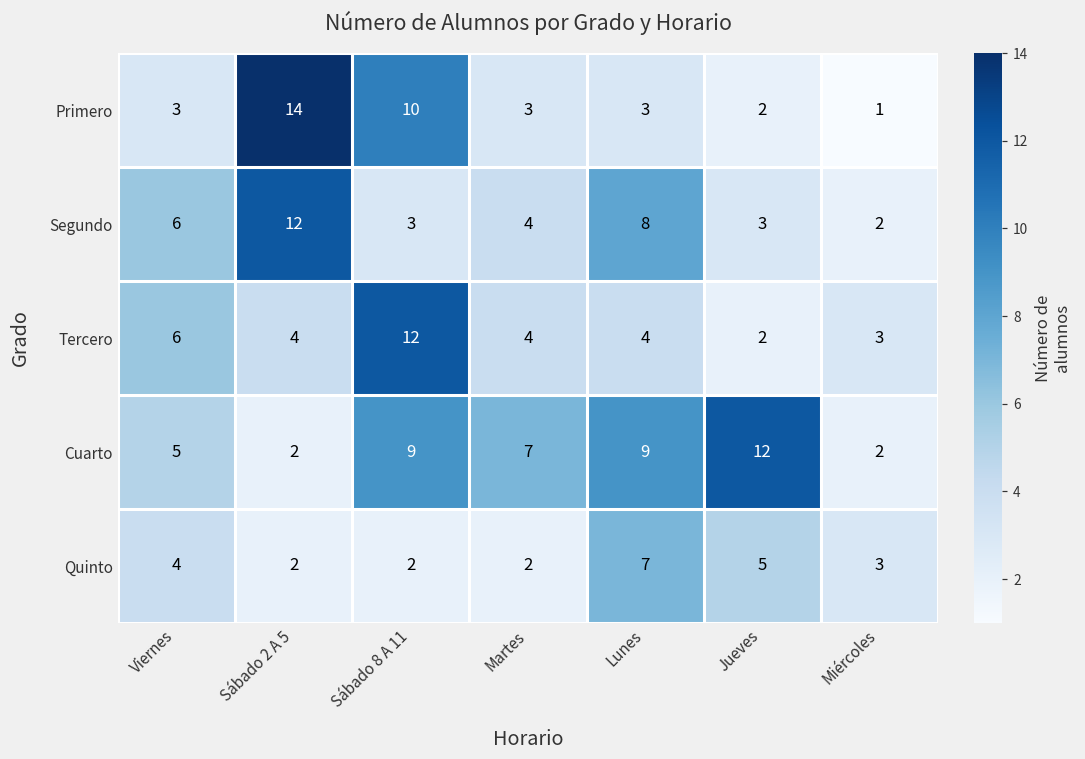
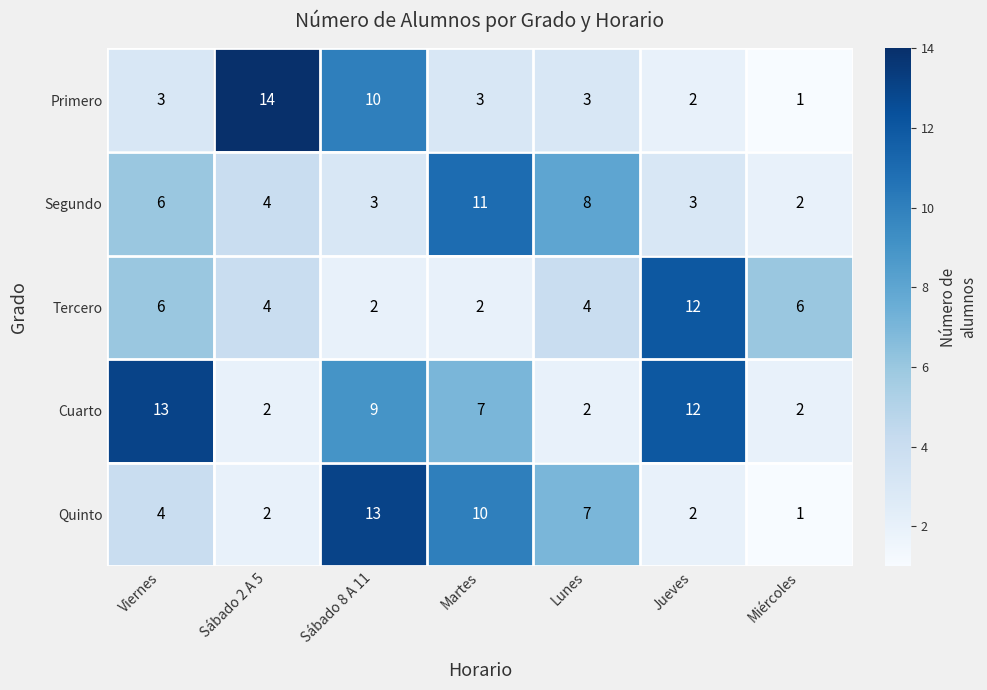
  {
    "Primero": {
      "Viernes": 3,
      "Sábado 2 A 5": 14,
      "Sábado 8 A 11": 10,
      "Martes": 3,
      "Lunes": 3,
      "Jueves": 2,
      "Miércoles": 1
    },
    "Segundo": {
      "Viernes": 6,
-     "Sábado 2 A 5": 12,
+     "Sábado 2 A 5": 4,
      "Sábado 8 A 11": 3,
-     "Martes": 4,
+     "Martes": 11,
      "Lunes": 8,
      "Jueves": 3,
      "Miércoles": 2
    },
    "Tercero": {
      "Viernes": 6,
      "Sábado 2 A 5": 4,
-     "Sábado 8 A 11": 12,
-     "Martes": 4,
+     "Sábado 8 A 11": 2,
+     "Martes": 2,
      "Lunes": 4,
-     "Jueves": 2,
-     "Miércoles": 3
+     "Jueves": 12,
+     "Miércoles": 6
    },
    "Cuarto": {
-     "Viernes": 5,
+     "Viernes": 13,
      "Sábado 2 A 5": 2,
      "Sábado 8 A 11": 9,
      "Martes": 7,
-     "Lunes": 9,
+     "Lunes": 2,
      "Jueves": 12,
      "Miércoles": 2
    },
    "Quinto": {
      "Viernes": 4,
      "Sábado 2 A 5": 2,
-     "Sábado 8 A 11": 2,
-     "Martes": 2,
+     "Sábado 8 A 11": 13,
+     "Martes": 10,
      "Lunes": 7,
-     "Jueves": 5,
-     "Miércoles": 3
+     "Jueves": 2,
+     "Miércoles": 1
    }
  }
